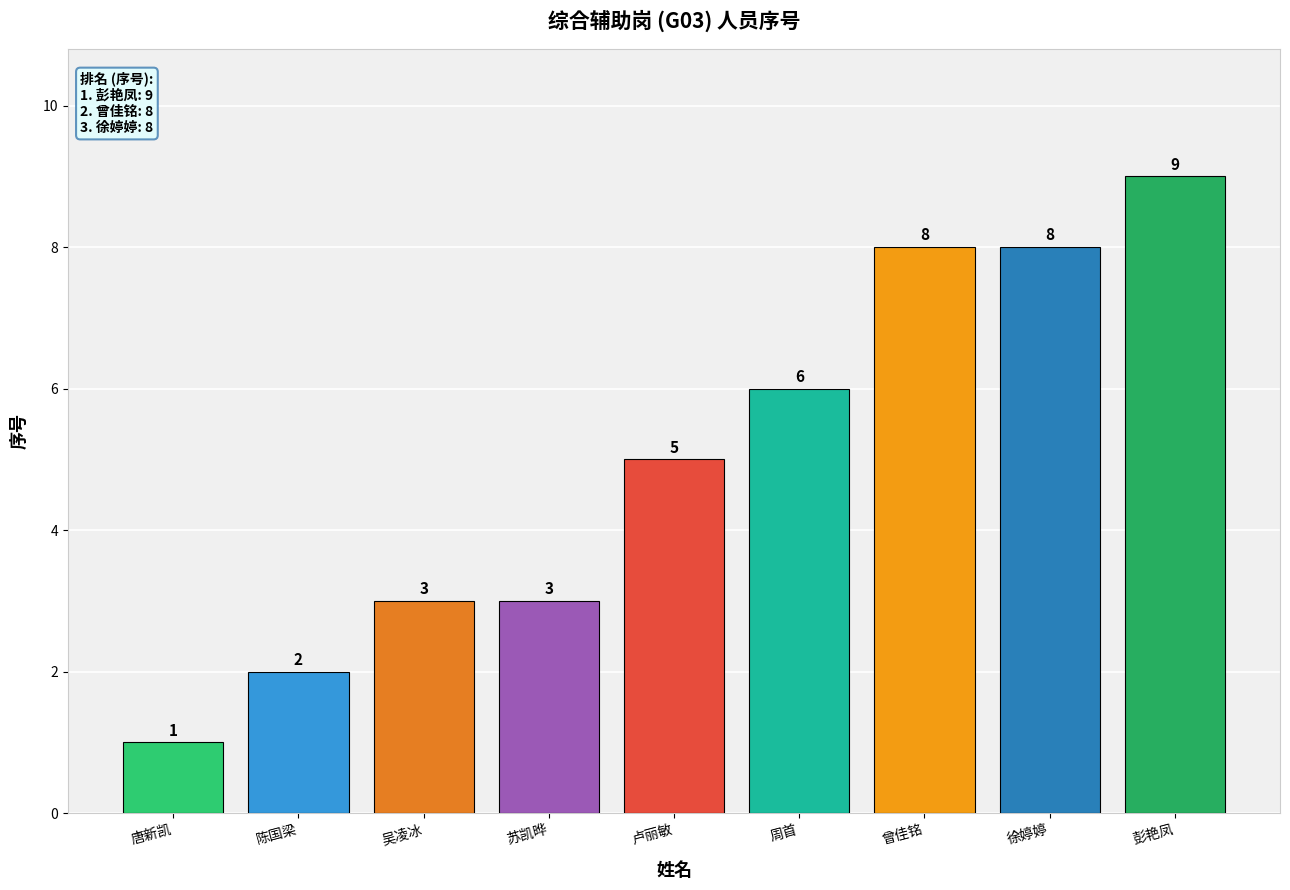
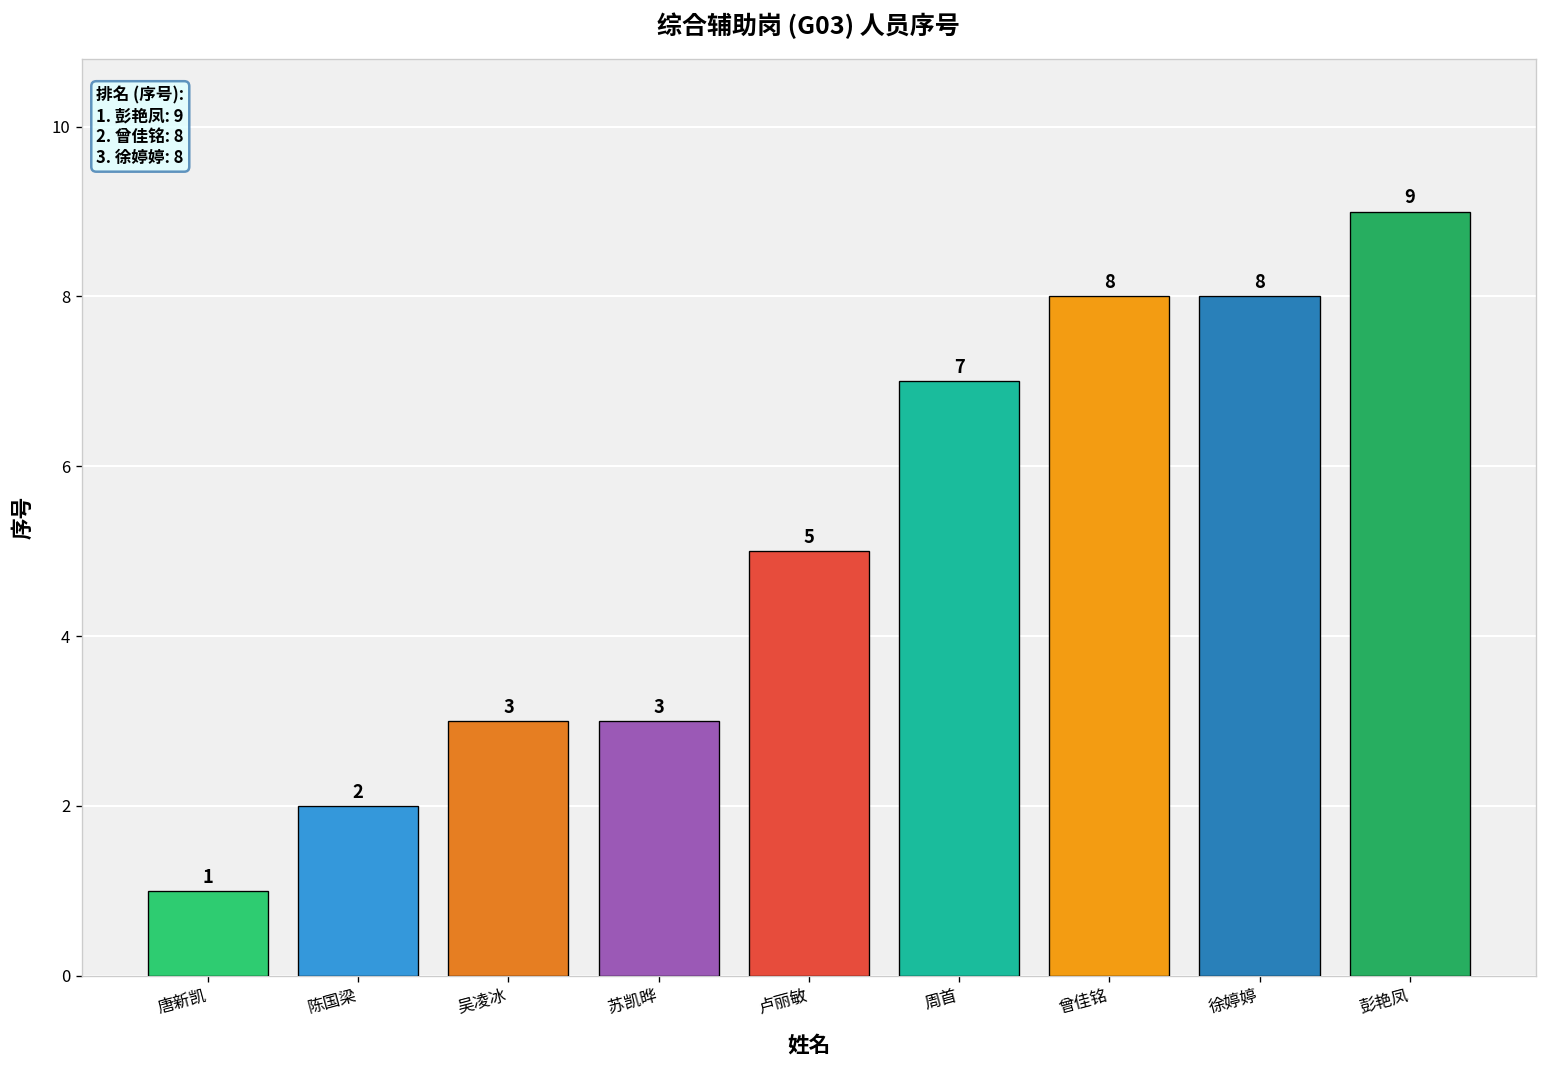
  {
    "唐新凯": 1,
    "陈国梁": 2,
    "吴凌冰": 3,
    "苏凯晔": 3,
    "卢丽敏": 5,
-   "周首": 6,
+   "周首": 7,
    "曾佳铭": 8,
    "徐婷婷": 8,
    "彭艳凤": 9
  }
